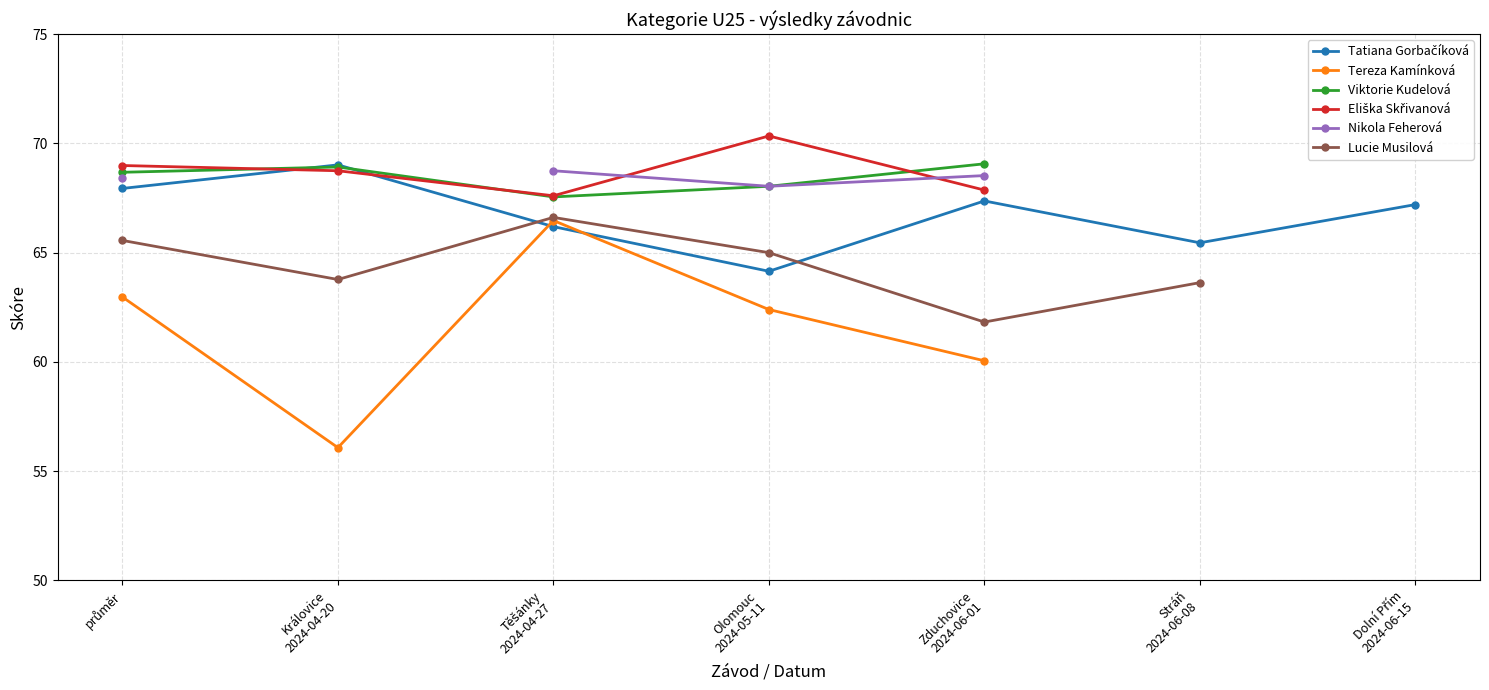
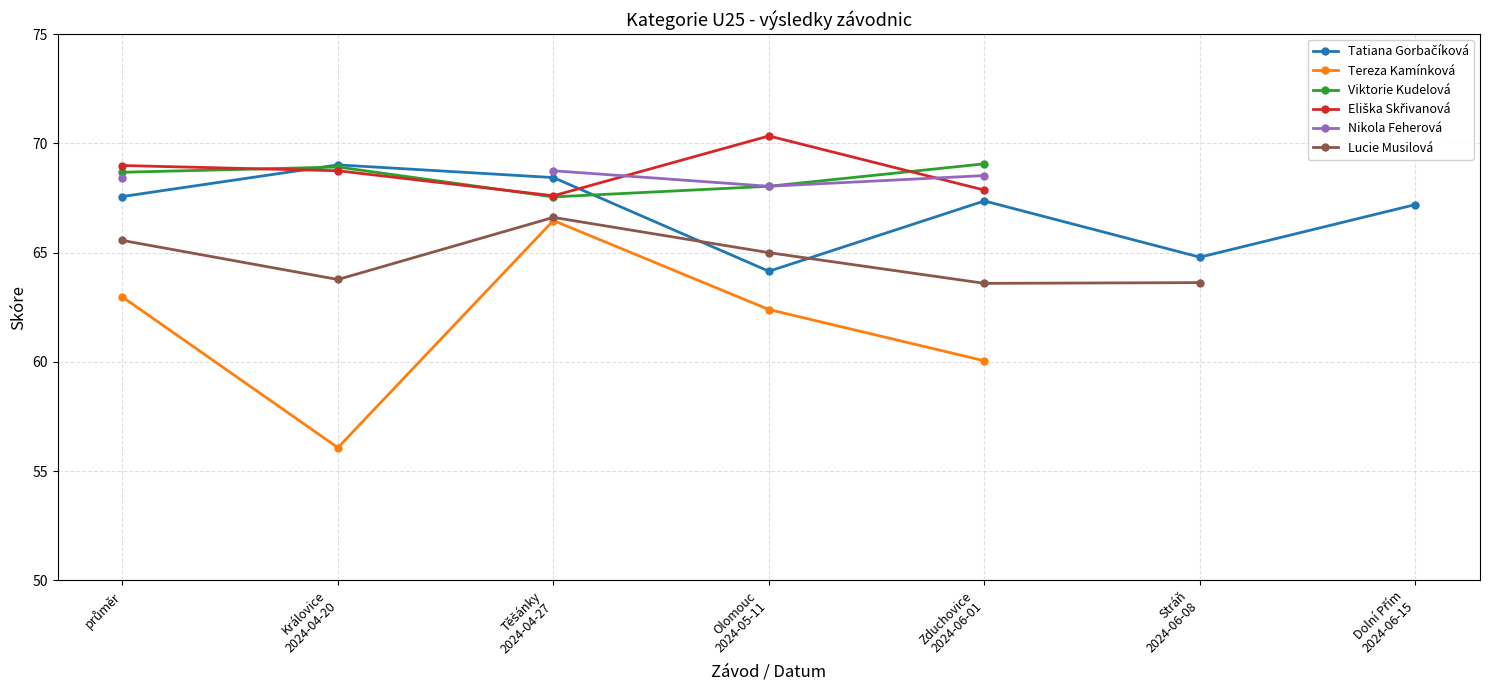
  {
    "Tatiana Gorbačíková": {
-     "průměr": 67.9,
-     "Těšánky 2024-04-27": 66.2,
+     "průměr": 67.6,
+     "Těšánky 2024-04-27": 68.4,
      "Olomouc 2024-05-11": 64.1,
      "Zduchovice 2024-06-01": 67.4,
-     "Stráň 2024-06-08": 65.5,
+     "Stráň 2024-06-08": 64.8,
      "Dolní Přím 2024-06-15": 67.2
    },
    "Tereza Kamínková": {
      "průměr": 63.0,
      "Královice 2024-04-20": 56.1,
      "Těšánky 2024-04-27": 66.5,
      "Olomouc 2024-05-11": 62.4,
      "Zduchovice 2024-06-01": 60.0
    },
    "Viktorie Kudelová": {
      "průměr": 68.7,
      "Zduchovice 2024-06-01": 69.1
    },
    "Eliška Skřivanová": {
      "průměr": 69.0,
      "Královice 2024-04-20": 68.8,
      "Olomouc 2024-05-11": 70.3,
      "Zduchovice 2024-06-01": 67.9
    },
    "Nikola Feherová": {
      "průměr": 68.4,
      "Těšánky 2024-04-27": 68.8,
      "Zduchovice 2024-06-01": 68.5
    },
    "Lucie Musilová": {
      "průměr": 65.6,
      "Královice 2024-04-20": 63.8,
      "Těšánky 2024-04-27": 66.6,
      "Olomouc 2024-05-11": 65.0,
-     "Zduchovice 2024-06-01": 61.8,
+     "Zduchovice 2024-06-01": 63.6,
      "Stráň 2024-06-08": 63.6
    }
  }
